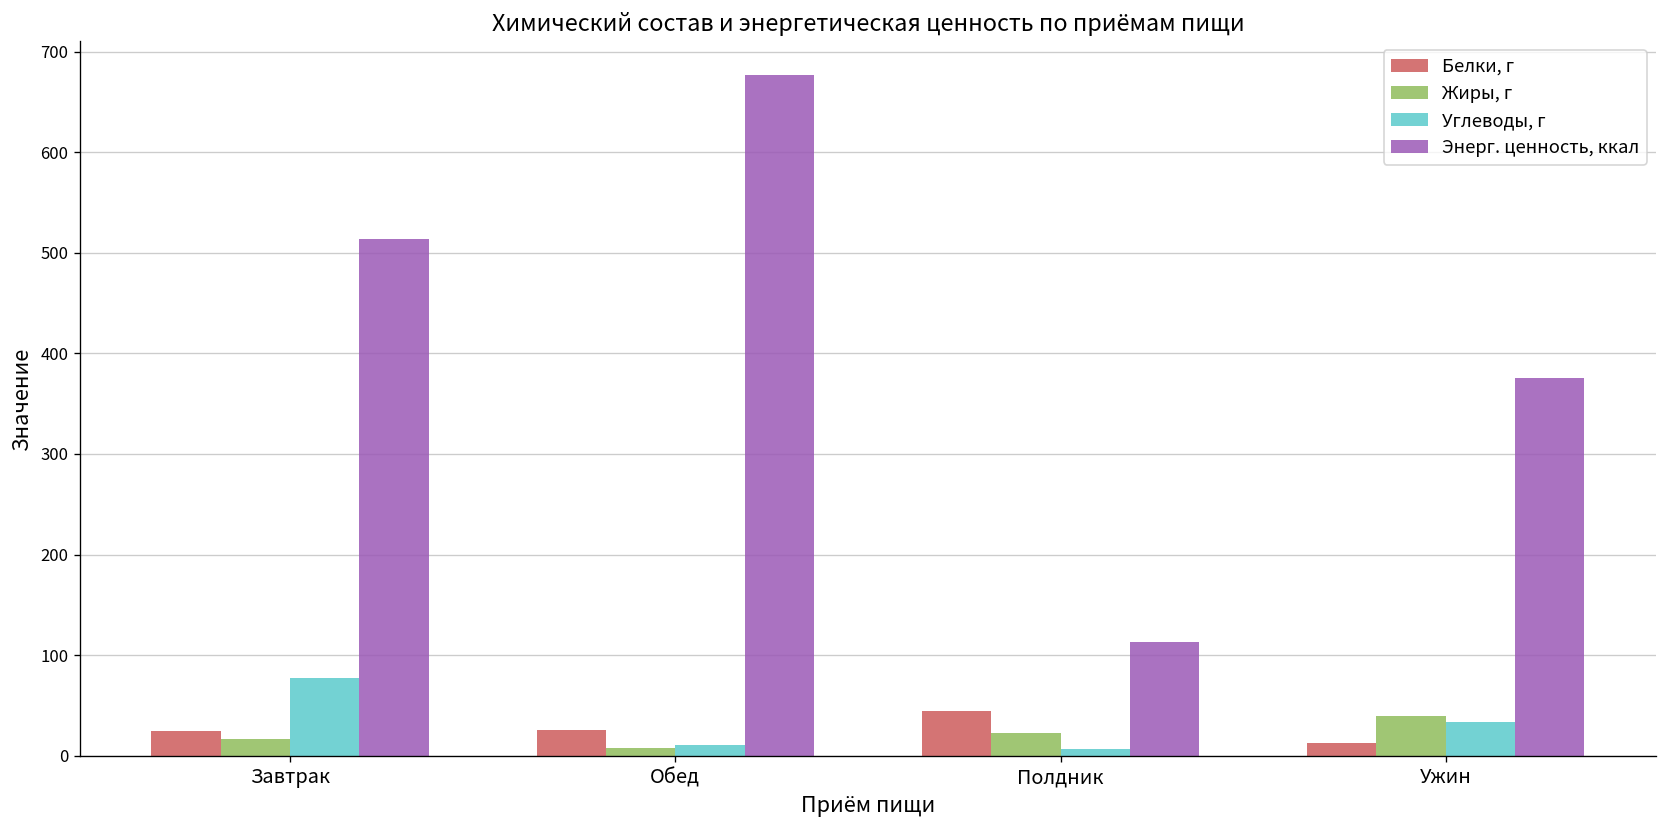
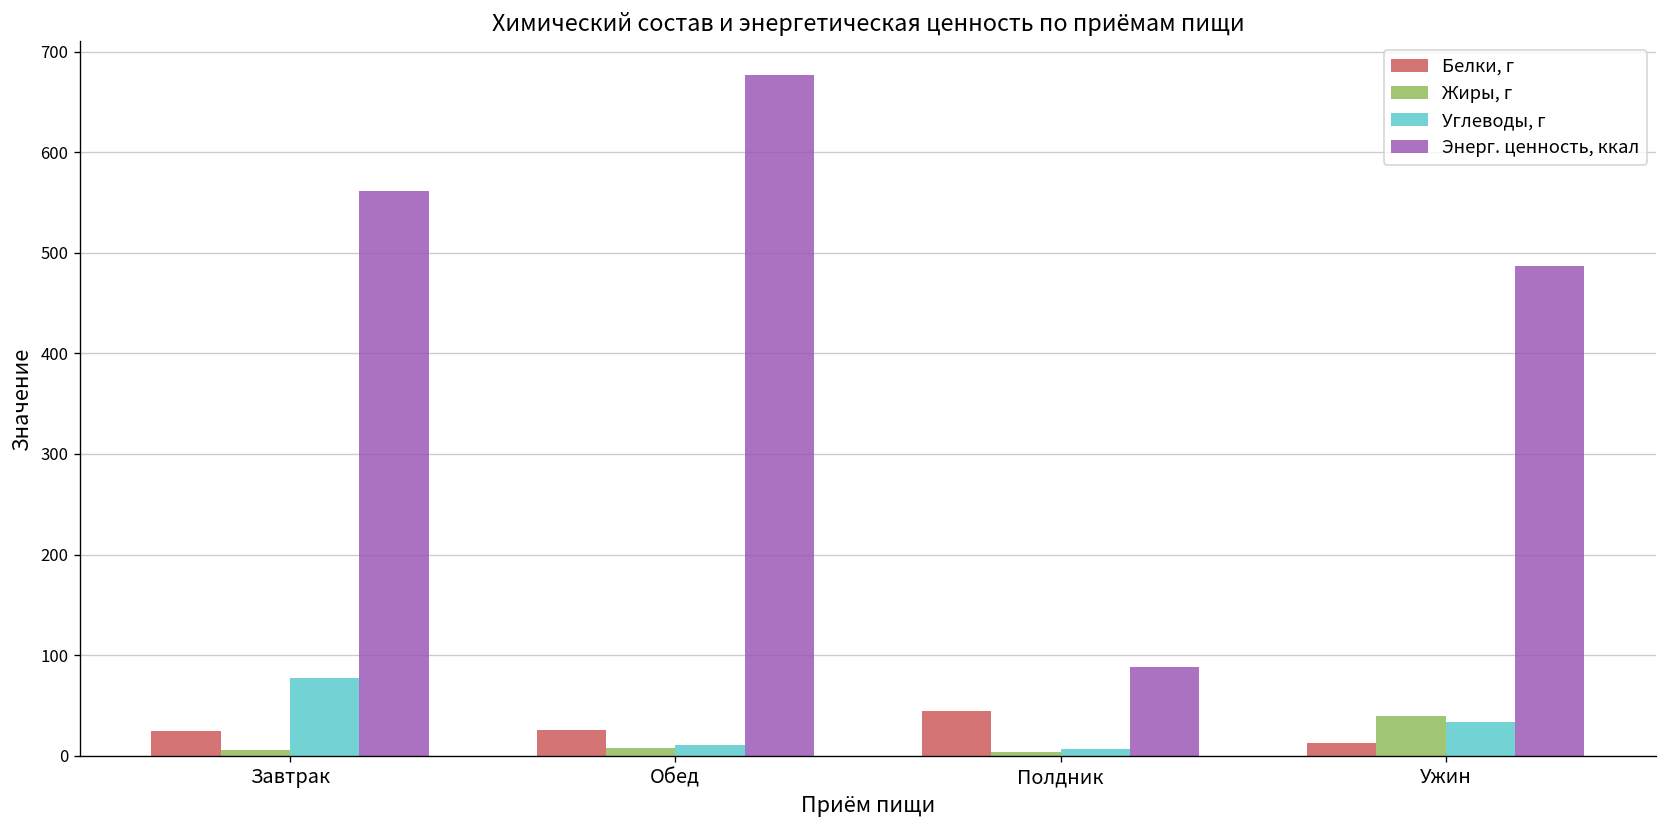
  {
    "Белки, г": {
      "Завтрак": 20,
      "Обед": 30,
      "Полдник": 40,
      "Ужин": 10
    },
    "Жиры, г": {
-     "Завтрак": 20,
+     "Завтрак": 10,
      "Обед": 10,
-     "Полдник": 20,
+     "Полдник": 0,
      "Ужин": 40
    },
    "Углеводы, г": {
      "Завтрак": 80,
      "Обед": 10,
      "Полдник": 10,
      "Ужин": 30
    },
    "Энерг. ценность, ккал": {
-     "Завтрак": 510,
+     "Завтрак": 560,
      "Обед": 680,
-     "Полдник": 110,
-     "Ужин": 380
+     "Полдник": 90,
+     "Ужин": 490
    }
  }
